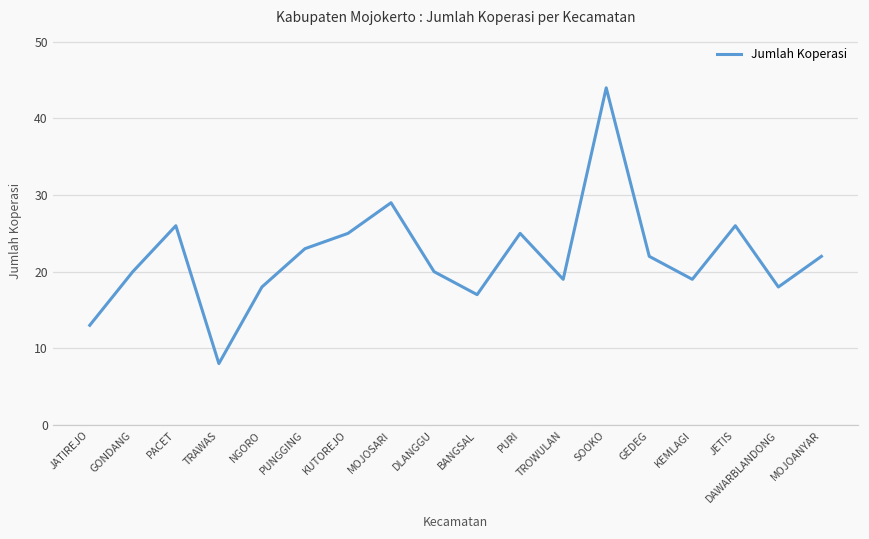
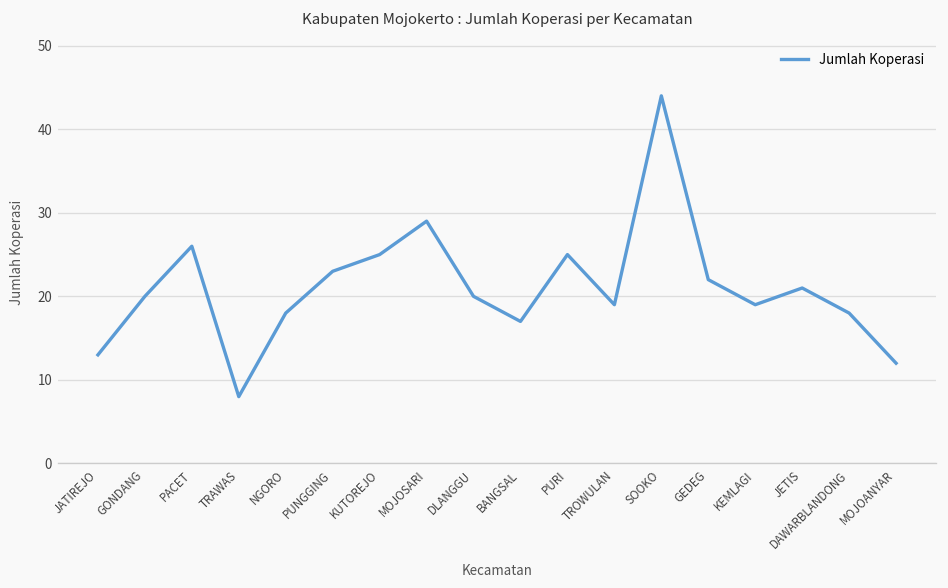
  {
    "JATIREJO": 13,
    "GONDANG": 20,
    "PACET": 26,
    "TRAWAS": 8,
    "NGORO": 18,
    "PUNGGING": 23,
    "KUTOREJO": 25,
    "MOJOSARI": 29,
    "DLANGGU": 20,
    "BANGSAL": 17,
    "PURI": 25,
    "TROWULAN": 19,
    "SOOKO": 44,
    "GEDEG": 22,
    "KEMLAGI": 19,
-   "JETIS": 26,
+   "JETIS": 21,
    "DAWARBLANDONG": 18,
-   "MOJOANYAR": 22
+   "MOJOANYAR": 12
  }
